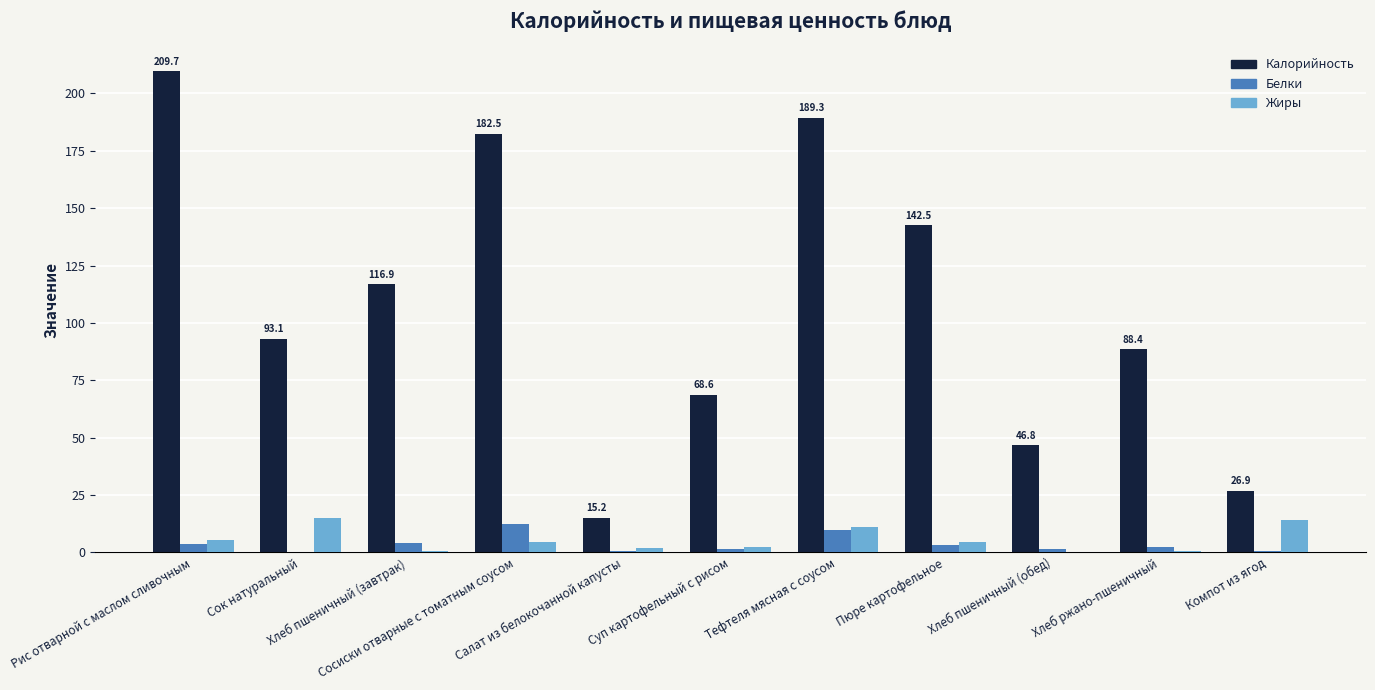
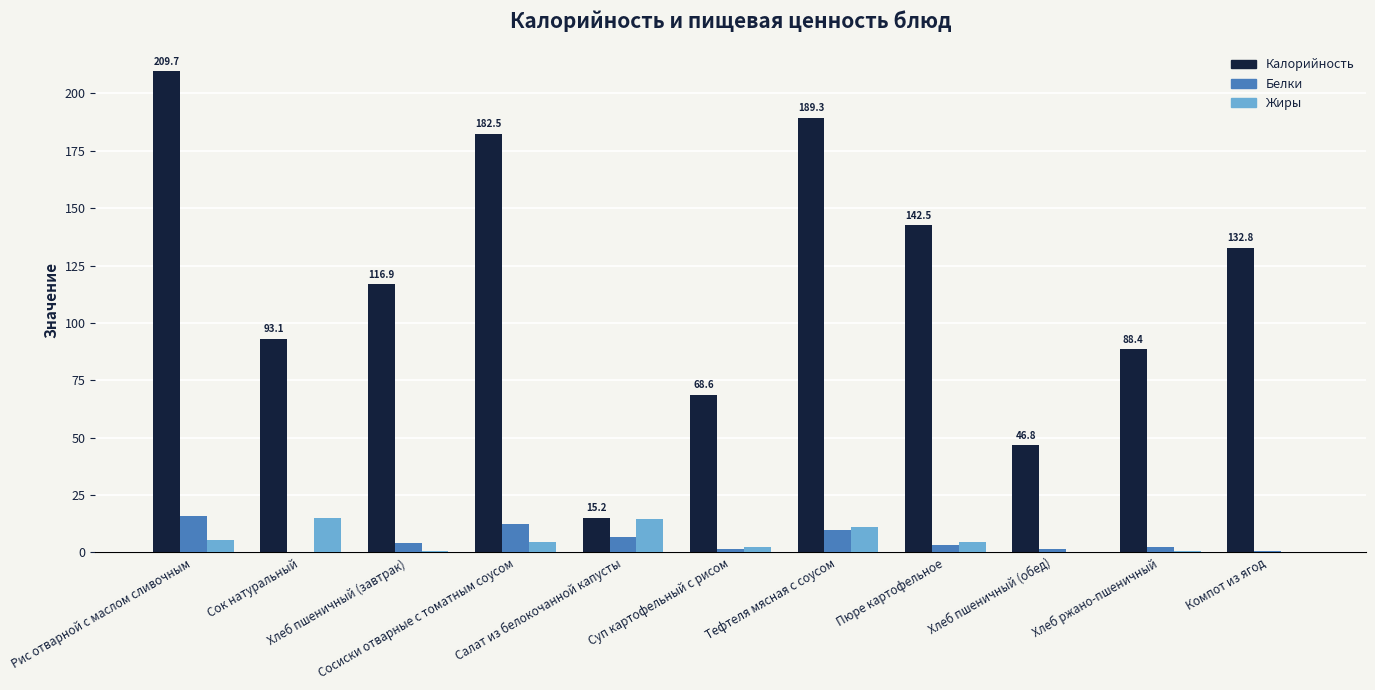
  {
    "Калорийность": {
      "Рис отварной с маслом сливочным": 209.7,
      "Сок натуральный": 93.1,
      "Хлеб пшеничный (завтрак)": 116.9,
      "Сосиски отварные с томатным соусом": 182.5,
      "Салат из белокочанной капусты": 15.2,
      "Суп картофельный с рисом": 68.6,
      "Тефтеля мясная с соусом": 189.3,
      "Пюре картофельное": 142.5,
      "Хлеб пшеничный (обед)": 46.8,
      "Хлеб ржано-пшеничный": 88.4,
-     "Компот из ягод": 26.9
+     "Компот из ягод": 132.8
    },
    "Белки": {
-     "Рис отварной с маслом сливочным": 4,
+     "Рис отварной с маслом сливочным": 16,
      "Хлеб пшеничный (завтрак)": 4,
      "Сосиски отварные с томатным соусом": 12,
-     "Салат из белокочанной капусты": 1,
+     "Салат из белокочанной капусты": 7,
      "Суп картофельный с рисом": 2,
      "Тефтеля мясная с соусом": 10,
      "Пюре картофельное": 3,
      "Хлеб пшеничный (обед)": 2,
      "Хлеб ржано-пшеничный": 2
    },
    "Жиры": {
      "Рис отварной с маслом сливочным": 5,
      "Сок натуральный": 15,
      "Сосиски отварные с томатным соусом": 4,
-     "Салат из белокочанной капусты": 2,
+     "Салат из белокочанной капусты": 15,
      "Суп картофельный с рисом": 2,
      "Тефтеля мясная с соусом": 11,
      "Пюре картофельное": 5,
-     "Компот из ягод": 14
+     "Компот из ягод": 0
    }
  }
